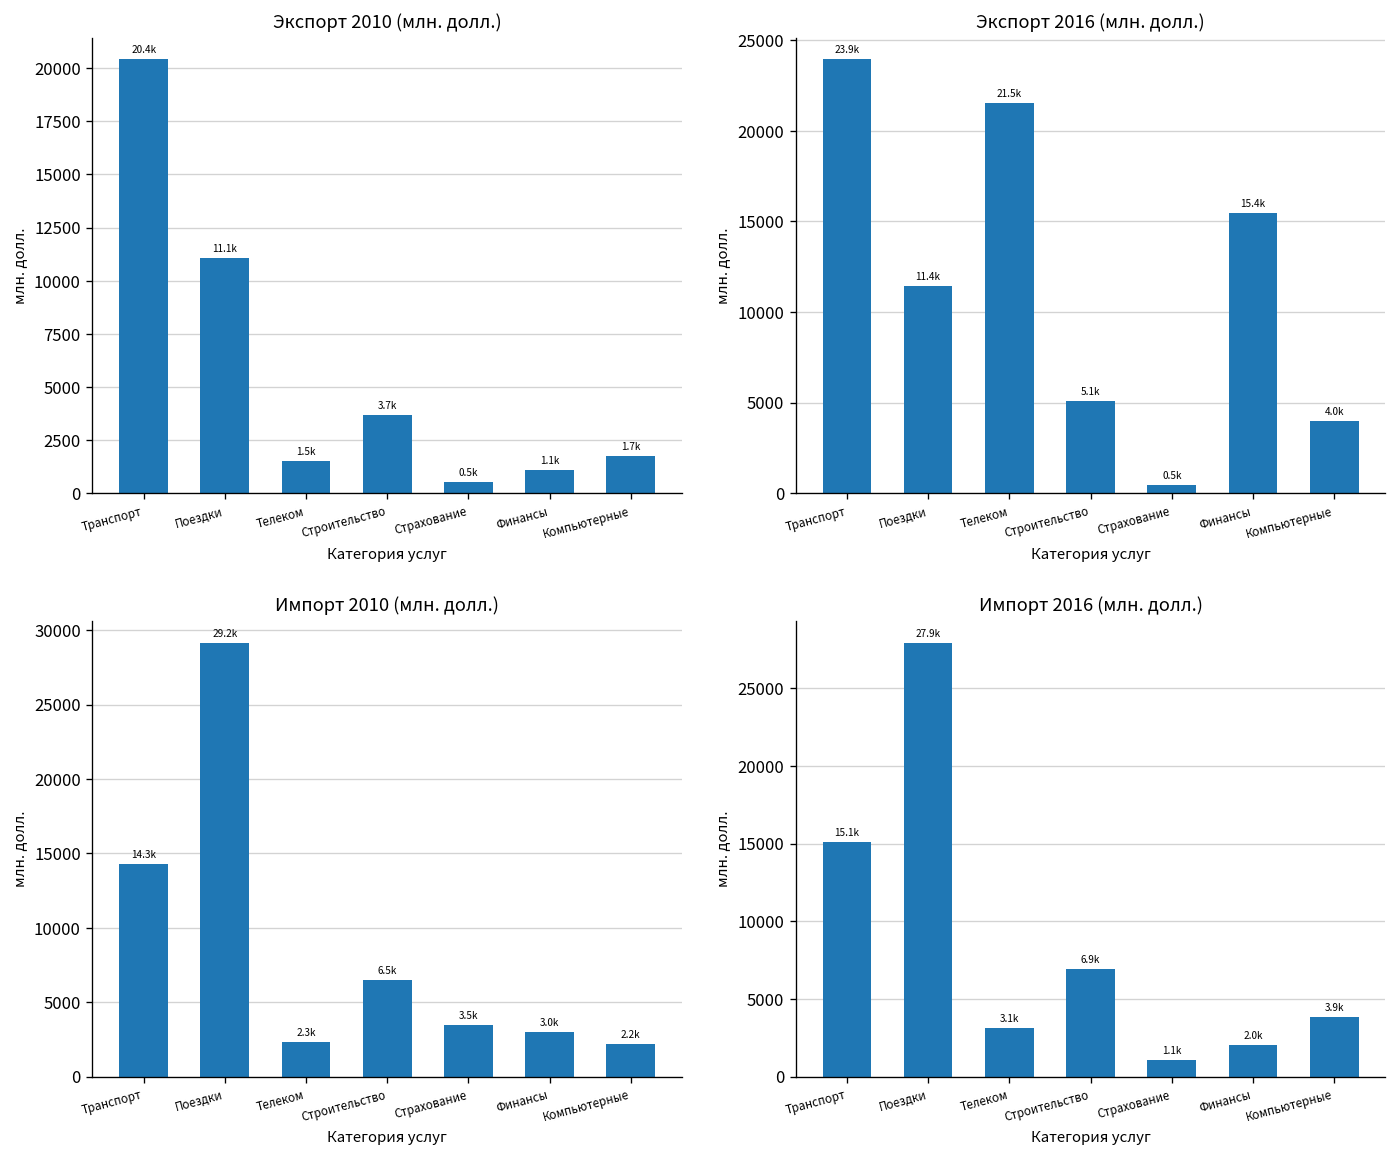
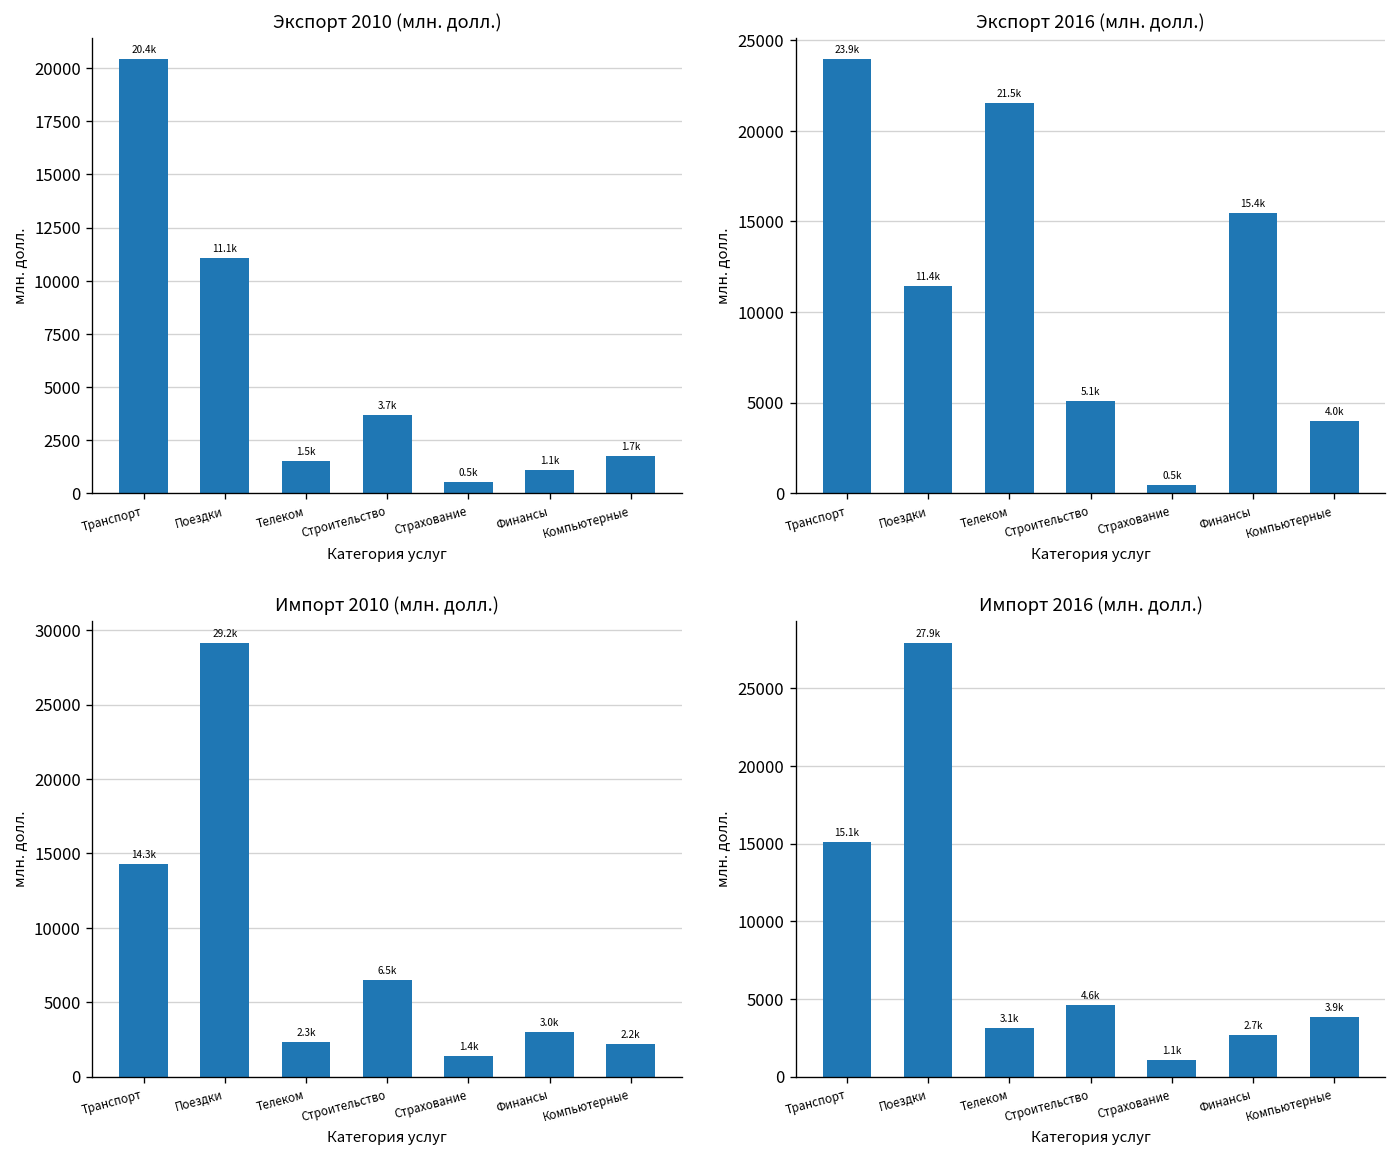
  {
    "Экспорт 2010 (млн. долл.)": {
      "Транспорт": "20.4k",
      "Поездки": "11.1k",
      "Телеком": "1.5k",
      "Строительство": "3.7k",
      "Страхование": "0.5k",
      "Финансы": "1.1k",
      "Компьютерные": "1.7k"
    },
    "Экспорт 2016 (млн. долл.)": {
      "Транспорт": "23.9k",
      "Поездки": "11.4k",
      "Телеком": "21.5k",
      "Строительство": "5.1k",
      "Страхование": "0.5k",
      "Финансы": "15.4k",
      "Компьютерные": "4.0k"
    },
    "Импорт 2010 (млн. долл.)": {
      "Транспорт": "14.3k",
      "Поездки": "29.2k",
      "Телеком": "2.3k",
      "Строительство": "6.5k",
-     "Страхование": "3.5k",
+     "Страхование": "1.4k",
      "Финансы": "3.0k",
      "Компьютерные": "2.2k"
    },
    "Импорт 2016 (млн. долл.)": {
      "Транспорт": "15.1k",
      "Поездки": "27.9k",
      "Телеком": "3.1k",
-     "Строительство": "6.9k",
+     "Строительство": "4.6k",
      "Страхование": "1.1k",
-     "Финансы": "2.0k",
+     "Финансы": "2.7k",
      "Компьютерные": "3.9k"
    }
  }
